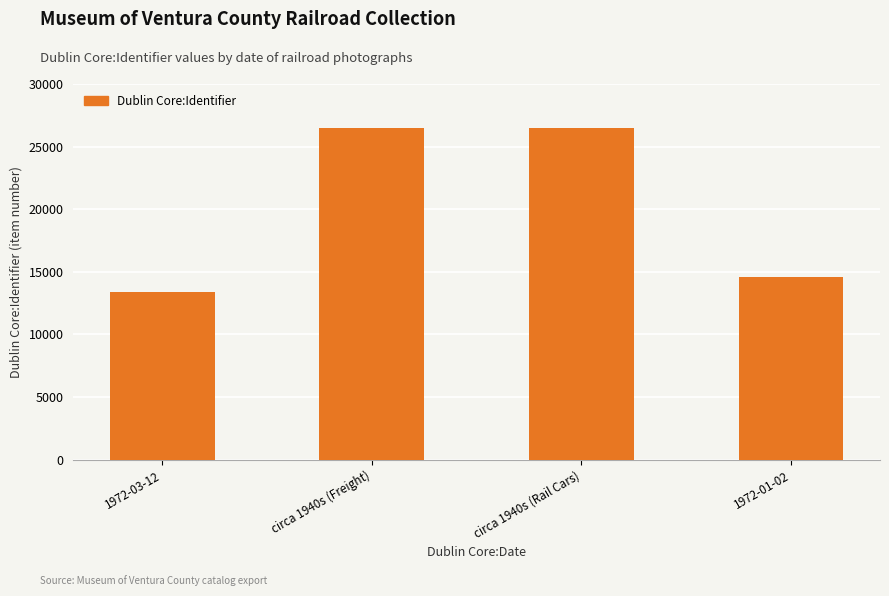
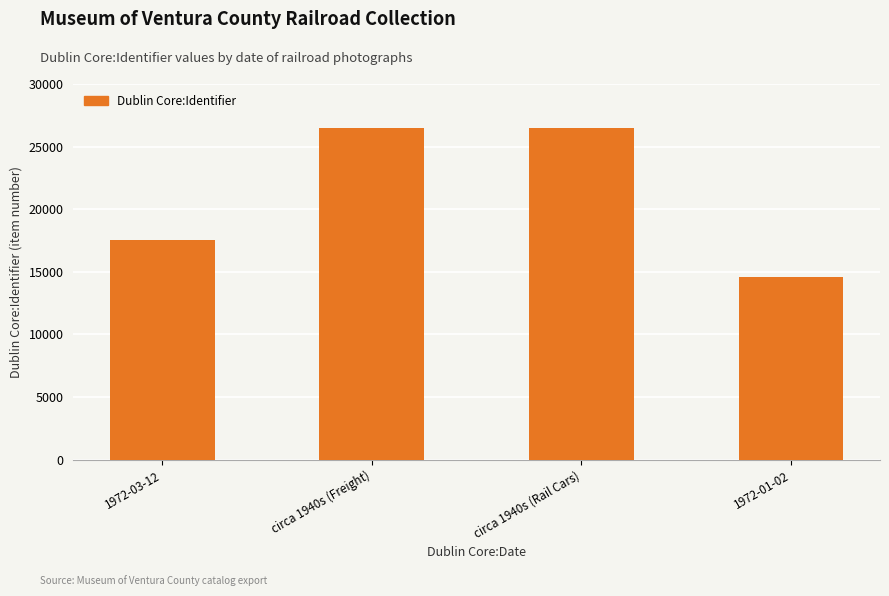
  {
-   "1972-03-12": 13400,
+   "1972-03-12": 17600,
    "circa 1940s (Freight)": 26400,
    "circa 1940s (Rail Cars)": 26500,
    "1972-01-02": 14600
  }
